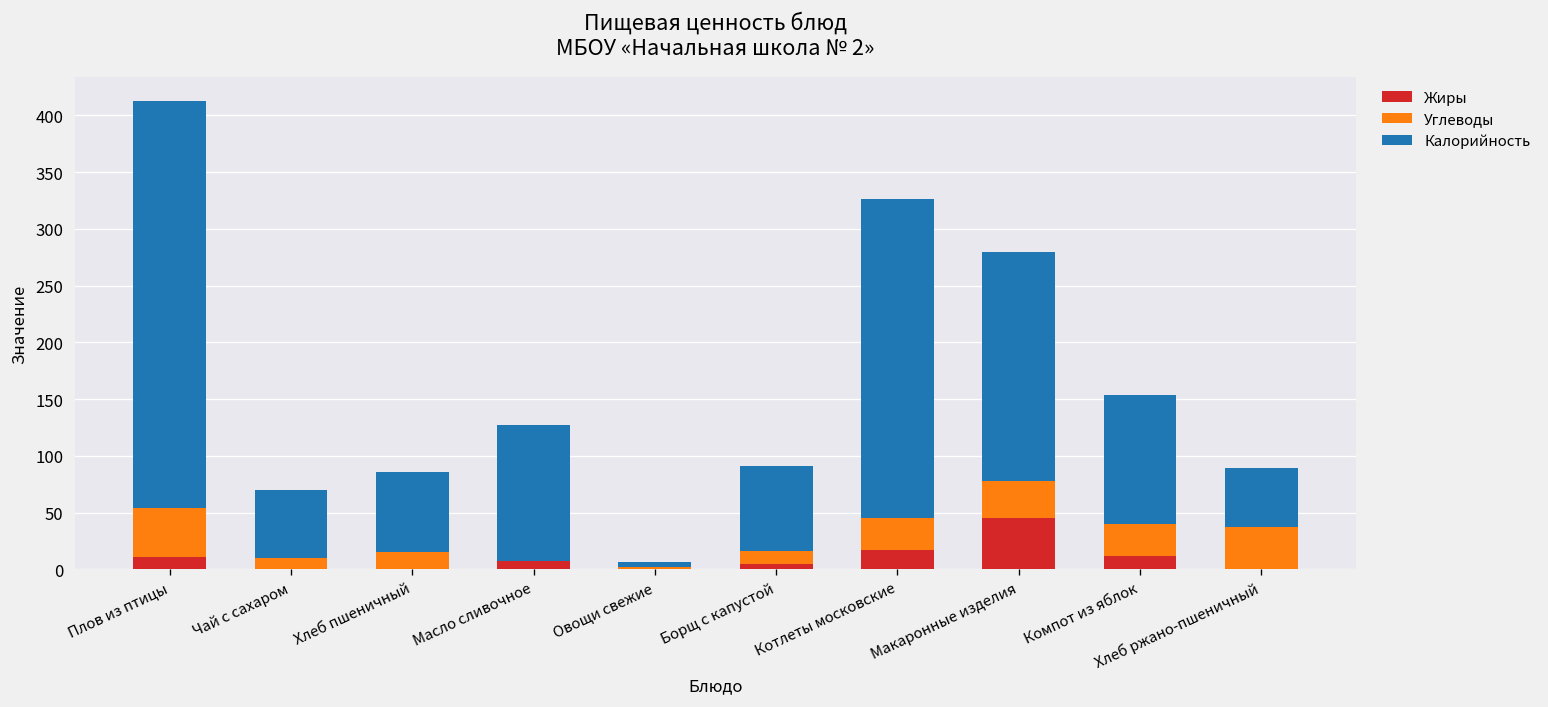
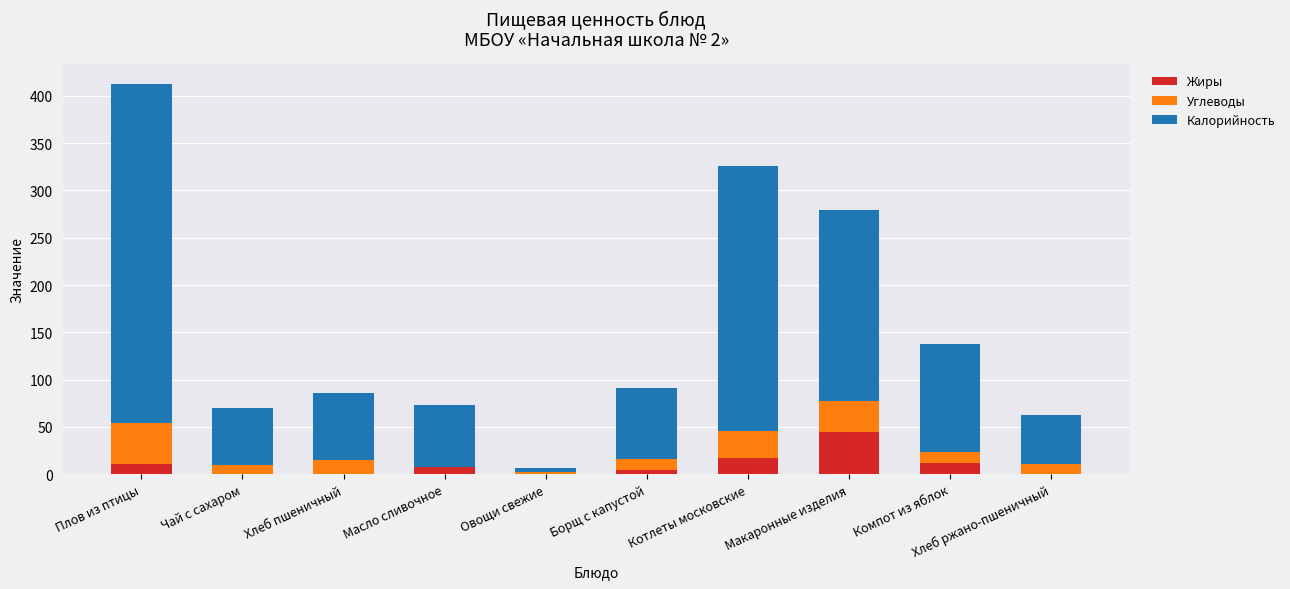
  {
    "Жиры": {
      "Плов из птицы": 10,
      "Масло сливочное": 10,
      "Борщ с капустой": 0,
      "Котлеты московские": 20,
      "Макаронные изделия": 40,
      "Компот из яблок": 10
    },
    "Углеводы": {
      "Плов из птицы": 40,
      "Чай с сахаром": 10,
      "Хлеб пшеничный": 10,
      "Борщ с капустой": 10,
      "Котлеты московские": 30,
      "Макаронные изделия": 30,
-     "Компот из яблок": 30,
-     "Хлеб ржано-пшеничный": 40
+     "Компот из яблок": 10,
+     "Хлеб ржано-пшеничный": 10
    },
    "Калорийность": {
      "Плов из птицы": 360,
      "Чай с сахаром": 60,
      "Хлеб пшеничный": 70,
-     "Масло сливочное": 120,
+     "Масло сливочное": 70,
      "Овощи свежие": 0,
      "Борщ с капустой": 80,
      "Котлеты московские": 280,
      "Макаронные изделия": 200,
      "Компот из яблок": 110,
      "Хлеб ржано-пшеничный": 50
    }
  }
